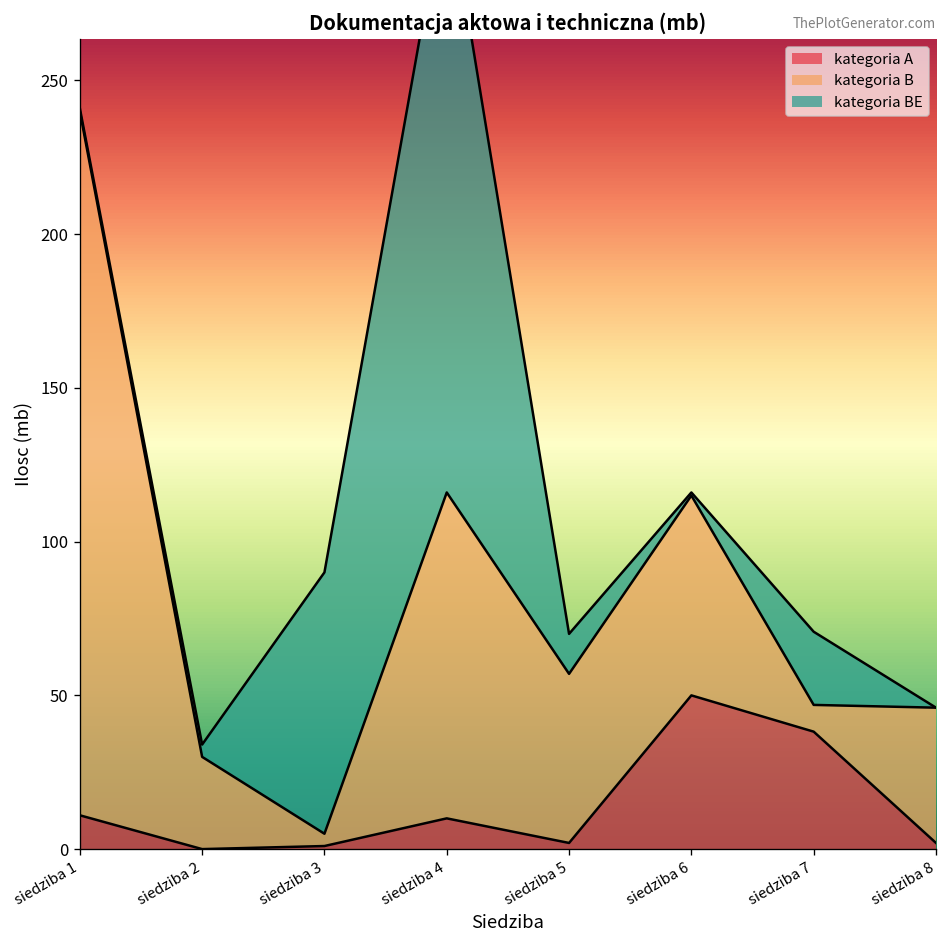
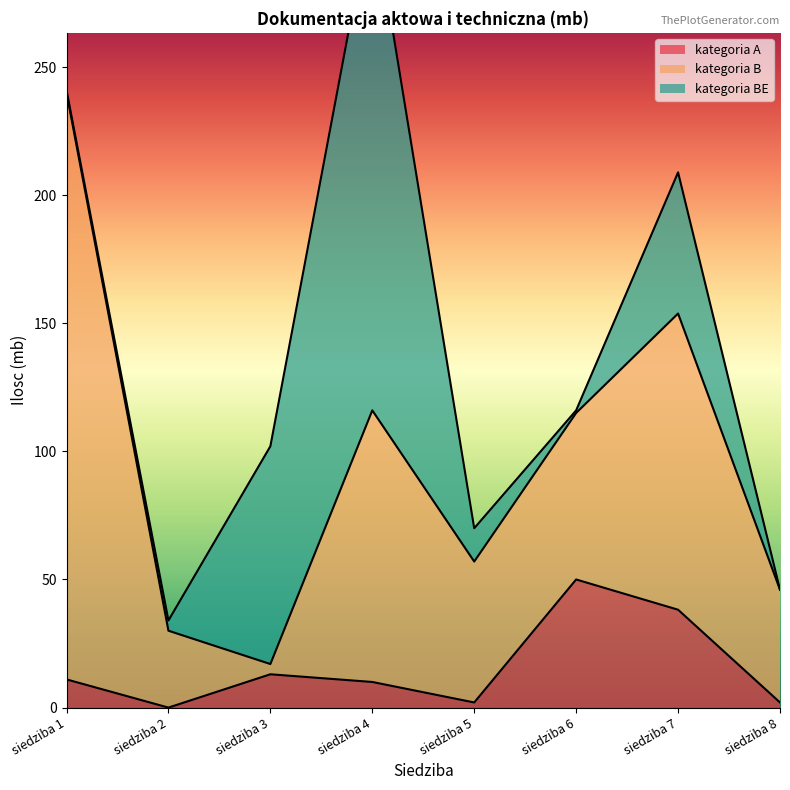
  {
    "kategoria A": {
      "siedziba 1": 11,
      "siedziba 2": 0,
-     "siedziba 3": 1,
+     "siedziba 3": 13,
      "siedziba 4": 10,
      "siedziba 5": 2,
      "siedziba 6": 50,
      "siedziba 7": 38,
      "siedziba 8": 2
    },
    "kategoria B": {
      "siedziba 1": 229,
      "siedziba 2": 30,
      "siedziba 3": 4,
      "siedziba 4": 106,
      "siedziba 5": 55,
-     "siedziba 7": 9
+     "siedziba 7": 116
    },
    "kategoria BE": {
      "siedziba 1": 1,
      "siedziba 2": 4,
      "siedziba 3": 85,
      "siedziba 5": 13,
-     "siedziba 7": 24
+     "siedziba 7": 55
    }
  }
